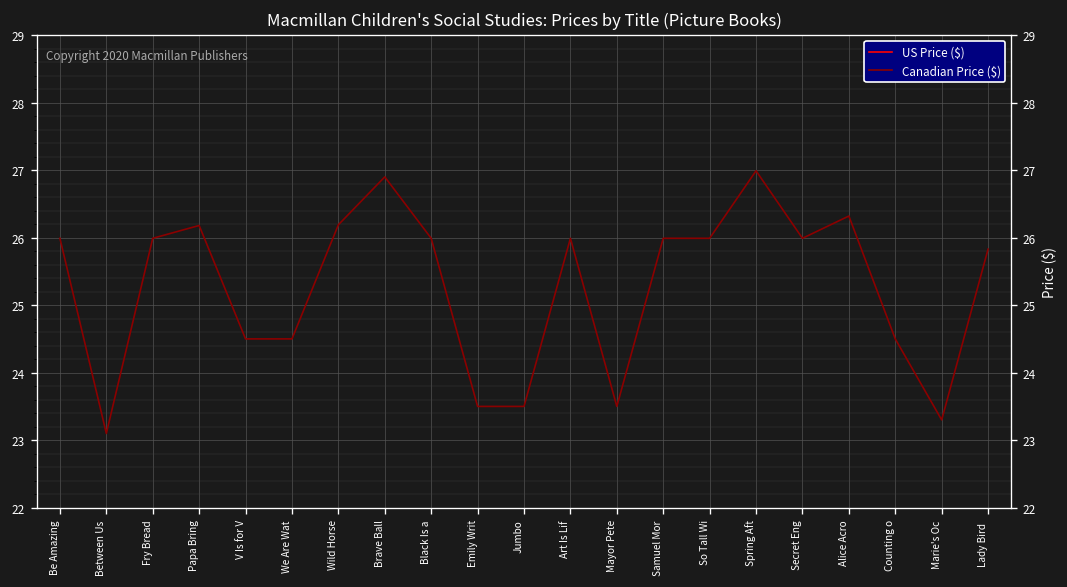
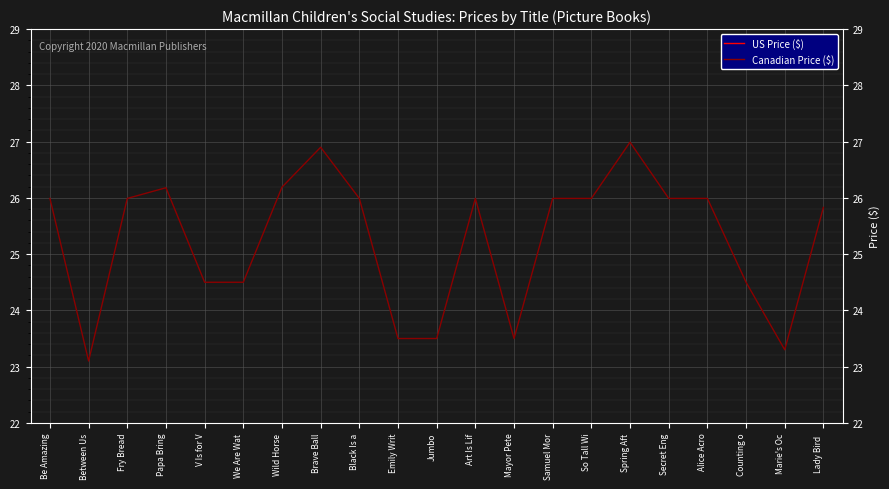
  {
    "Canadian Price ($)": {
      "Be Amazing": 26.0,
      "Between Us": 23.1,
      "Fry Bread": 26.0,
      "Papa Bring": 26.2,
      "V Is for V": 24.5,
      "We Are Wat": 24.5,
      "Wild Horse": 26.2,
      "Brave Ball": 26.9,
      "Black Is a": 26.0,
      "Emily Writ": 23.5,
      "Jumbo": 23.5,
      "Art Is Lif": 26.0,
      "Mayor Pete": 23.5,
      "Samuel Mor": 26.0,
      "So Tall Wi": 26.0,
      "Spring Aft": 27.0,
      "Secret Eng": 26.0,
-     "Alice Acro": 26.3,
+     "Alice Acro": 26.0,
      "Counting o": 24.5,
      "Marie's Oc": 23.3,
      "Lady Bird": 25.8
    }
  }
